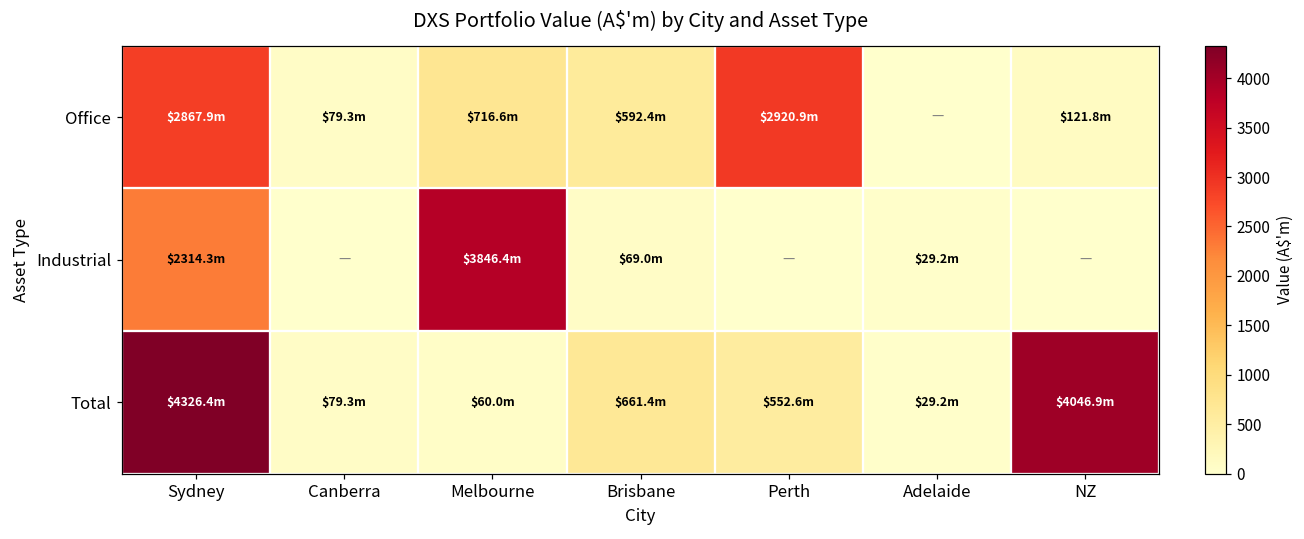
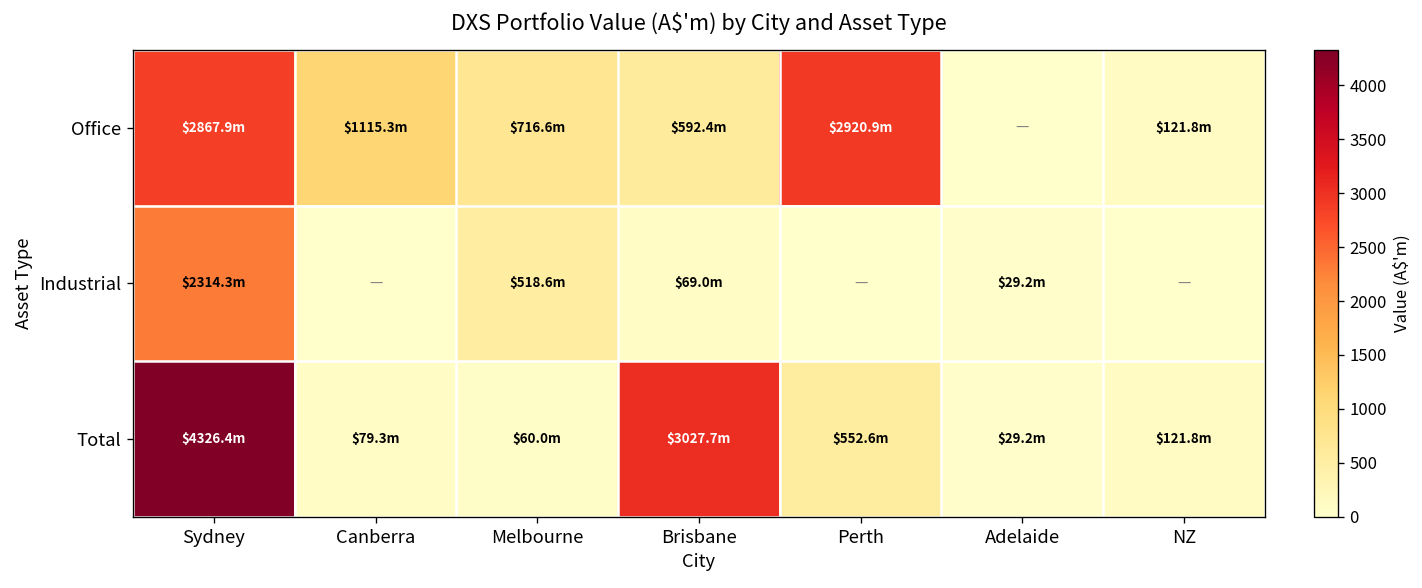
  {
    "Office": {
      "Sydney": "$2867.9m",
-     "Canberra": "$79.3m",
+     "Canberra": "$1115.3m",
      "Melbourne": "$716.6m",
      "Brisbane": "$592.4m",
      "Perth": "$2920.9m",
      "NZ": "$121.8m"
    },
    "Industrial": {
      "Sydney": "$2314.3m",
-     "Melbourne": "$3846.4m",
+     "Melbourne": "$518.6m",
      "Brisbane": "$69.0m",
      "Adelaide": "$29.2m"
    },
    "Total": {
      "Sydney": "$4326.4m",
      "Canberra": "$79.3m",
      "Melbourne": "$60.0m",
-     "Brisbane": "$661.4m",
+     "Brisbane": "$3027.7m",
      "Perth": "$552.6m",
      "Adelaide": "$29.2m",
-     "NZ": "$4046.9m"
+     "NZ": "$121.8m"
    }
  }
